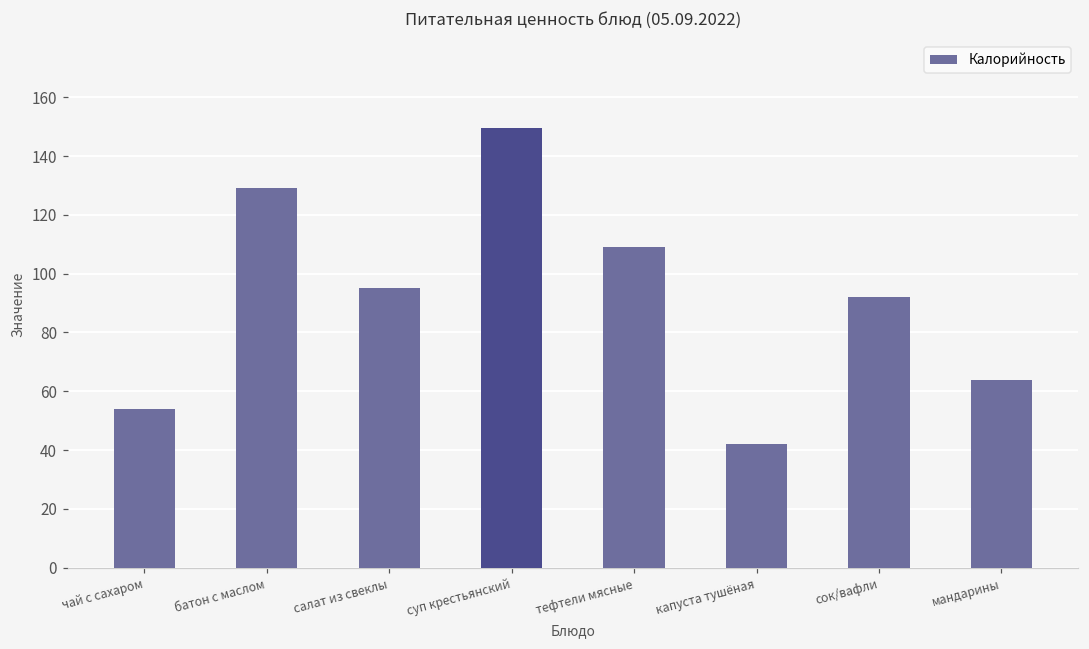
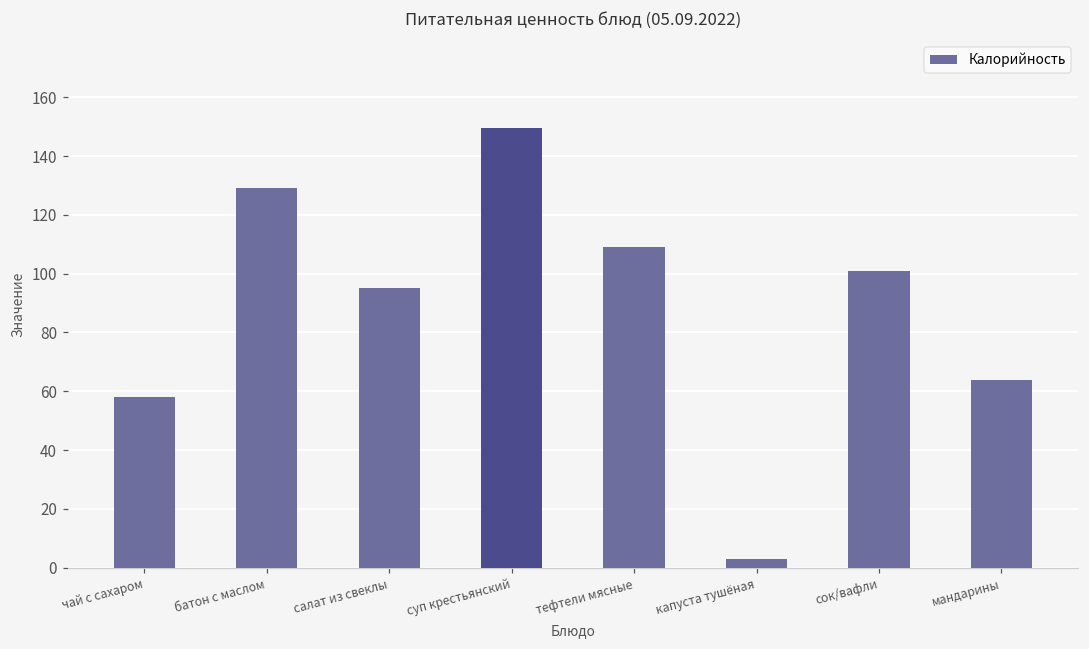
  {
-   "чай с сахаром": 54,
+   "чай с сахаром": 58,
    "батон с маслом": 129,
    "салат из свеклы": 95,
    "суп крестьянский": 149,
    "тефтели мясные": 109,
-   "капуста тушёная": 42,
-   "сок/вафли": 92,
+   "капуста тушёная": 3,
+   "сок/вафли": 101,
    "мандарины": 64
  }
